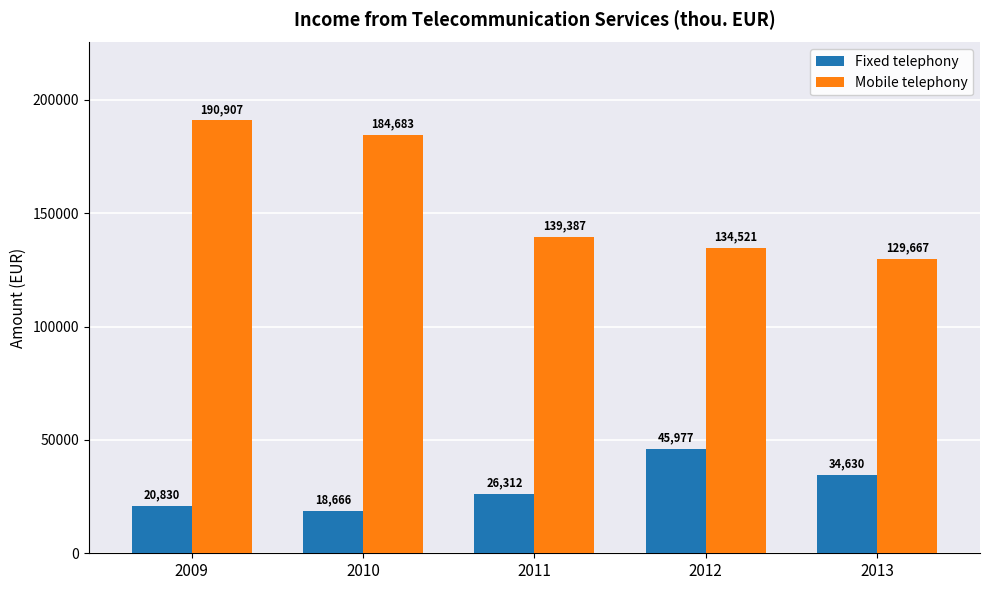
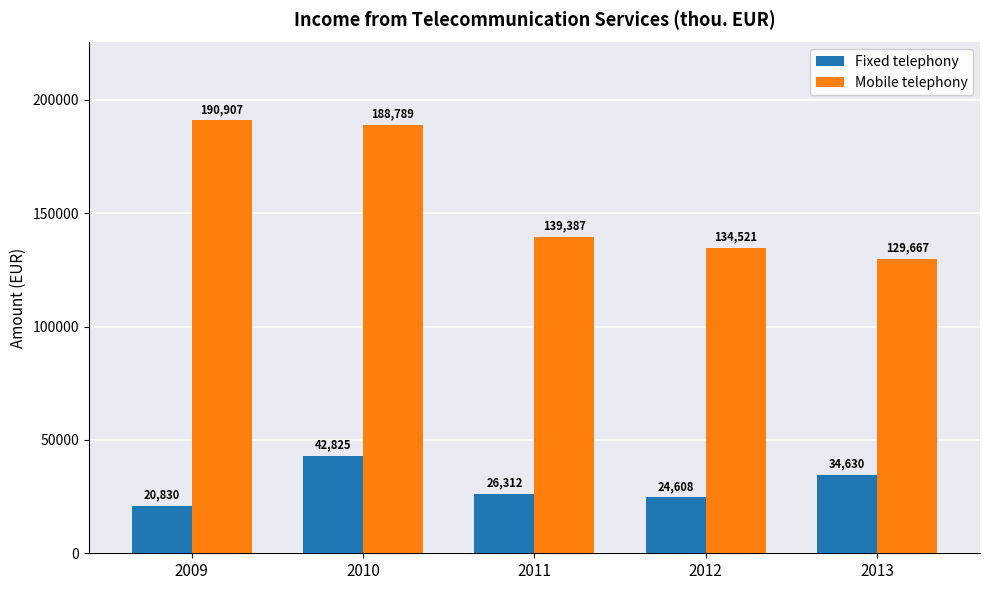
  {
    "Fixed telephony": {
      "2009": "20,830",
-     "2010": "18,666",
+     "2010": "42,825",
      "2011": "26,312",
-     "2012": "45,977",
+     "2012": "24,608",
      "2013": "34,630"
    },
    "Mobile telephony": {
      "2009": "190,907",
-     "2010": "184,683",
+     "2010": "188,789",
      "2011": "139,387",
      "2012": "134,521",
      "2013": "129,667"
    }
  }
